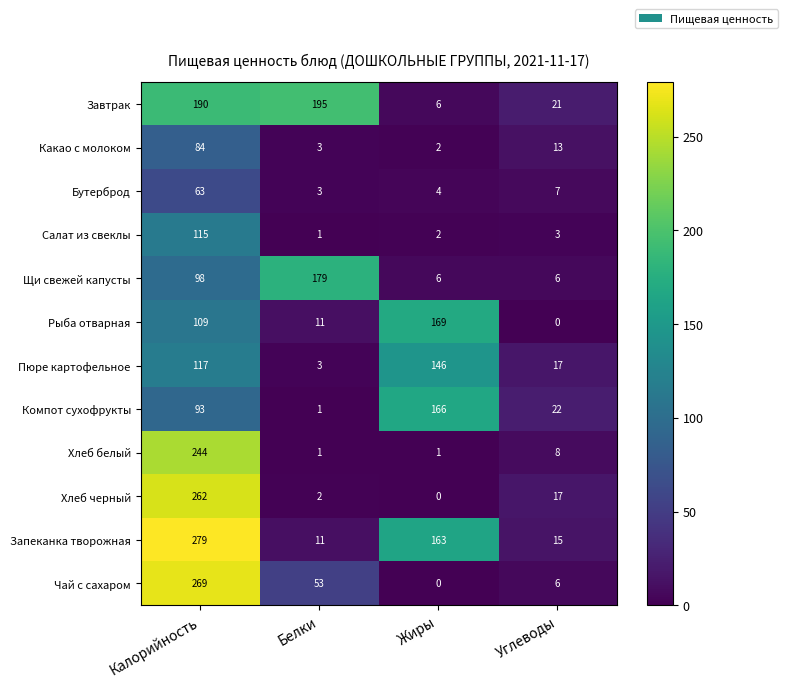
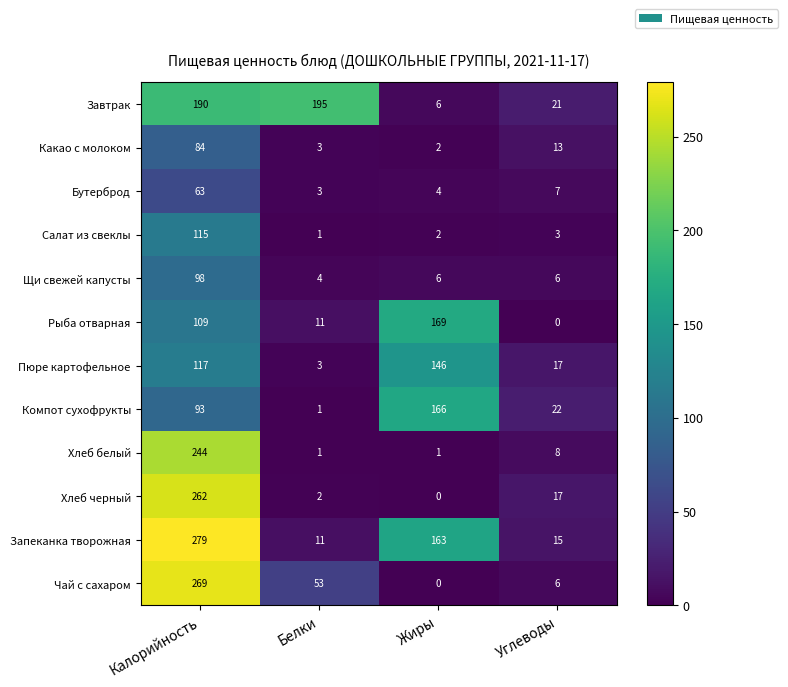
  {
    "Завтрак": {
      "Калорийность": 190,
      "Белки": 195,
      "Жиры": 6,
      "Углеводы": 21
    },
    "Какао с молоком": {
      "Калорийность": 84,
      "Белки": 3,
      "Жиры": 2,
      "Углеводы": 13
    },
    "Бутерброд": {
      "Калорийность": 63,
      "Белки": 3,
      "Жиры": 4,
      "Углеводы": 7
    },
    "Салат из свеклы": {
      "Калорийность": 115,
      "Белки": 1,
      "Жиры": 2,
      "Углеводы": 3
    },
    "Щи свежей капусты": {
      "Калорийность": 98,
-     "Белки": 179,
+     "Белки": 4,
      "Жиры": 6,
      "Углеводы": 6
    },
    "Рыба отварная": {
      "Калорийность": 109,
      "Белки": 11,
      "Жиры": 169,
      "Углеводы": 0
    },
    "Пюре картофельное": {
      "Калорийность": 117,
      "Белки": 3,
      "Жиры": 146,
      "Углеводы": 17
    },
    "Компот сухофрукты": {
      "Калорийность": 93,
      "Белки": 1,
      "Жиры": 166,
      "Углеводы": 22
    },
    "Хлеб белый": {
      "Калорийность": 244,
      "Белки": 1,
      "Жиры": 1,
      "Углеводы": 8
    },
    "Хлеб черный": {
      "Калорийность": 262,
      "Белки": 2,
      "Жиры": 0,
      "Углеводы": 17
    },
    "Запеканка творожная": {
      "Калорийность": 279,
      "Белки": 11,
      "Жиры": 163,
      "Углеводы": 15
    },
    "Чай с сахаром": {
      "Калорийность": 269,
      "Белки": 53,
      "Жиры": 0,
      "Углеводы": 6
    }
  }
